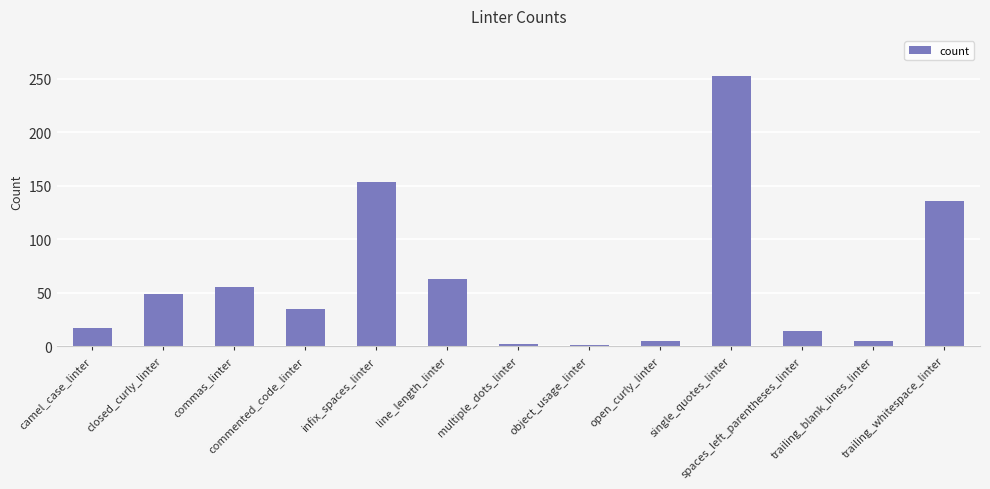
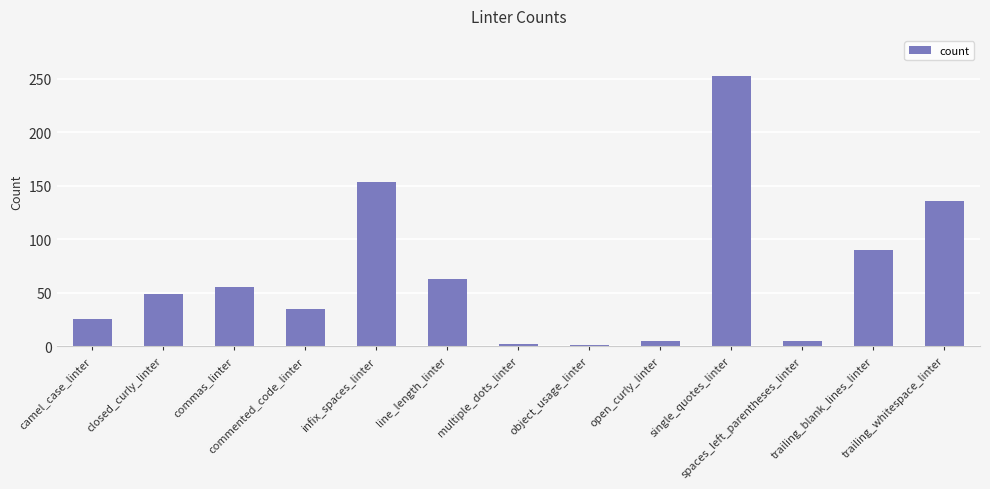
  {
-   "camel_case_linter": 17,
+   "camel_case_linter": 26,
    "closed_curly_linter": 49,
    "commas_linter": 55,
    "commented_code_linter": 35,
    "infix_spaces_linter": 153,
    "line_length_linter": 63,
    "open_curly_linter": 5,
    "single_quotes_linter": 252,
-   "spaces_left_parentheses_linter": 14,
-   "trailing_blank_lines_linter": 5,
+   "spaces_left_parentheses_linter": 5,
+   "trailing_blank_lines_linter": 90,
    "trailing_whitespace_linter": 136
  }
